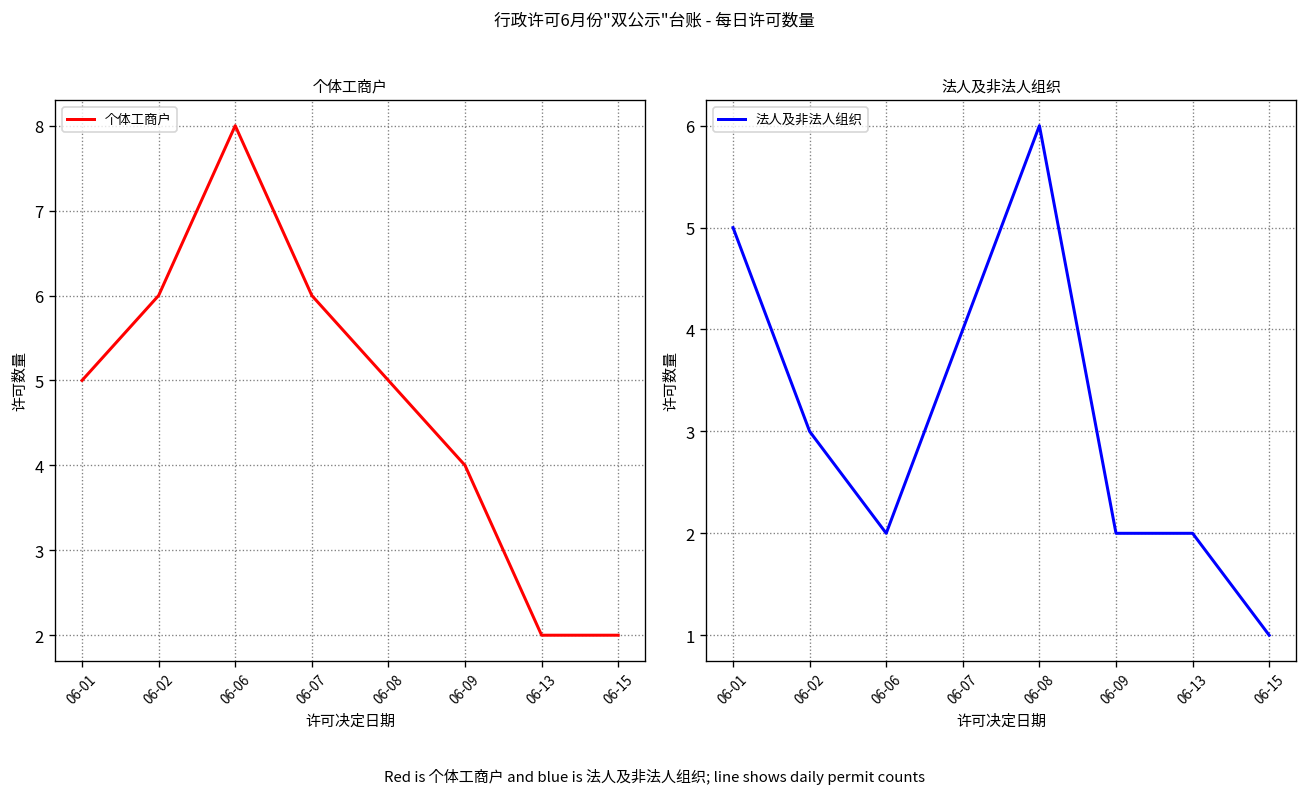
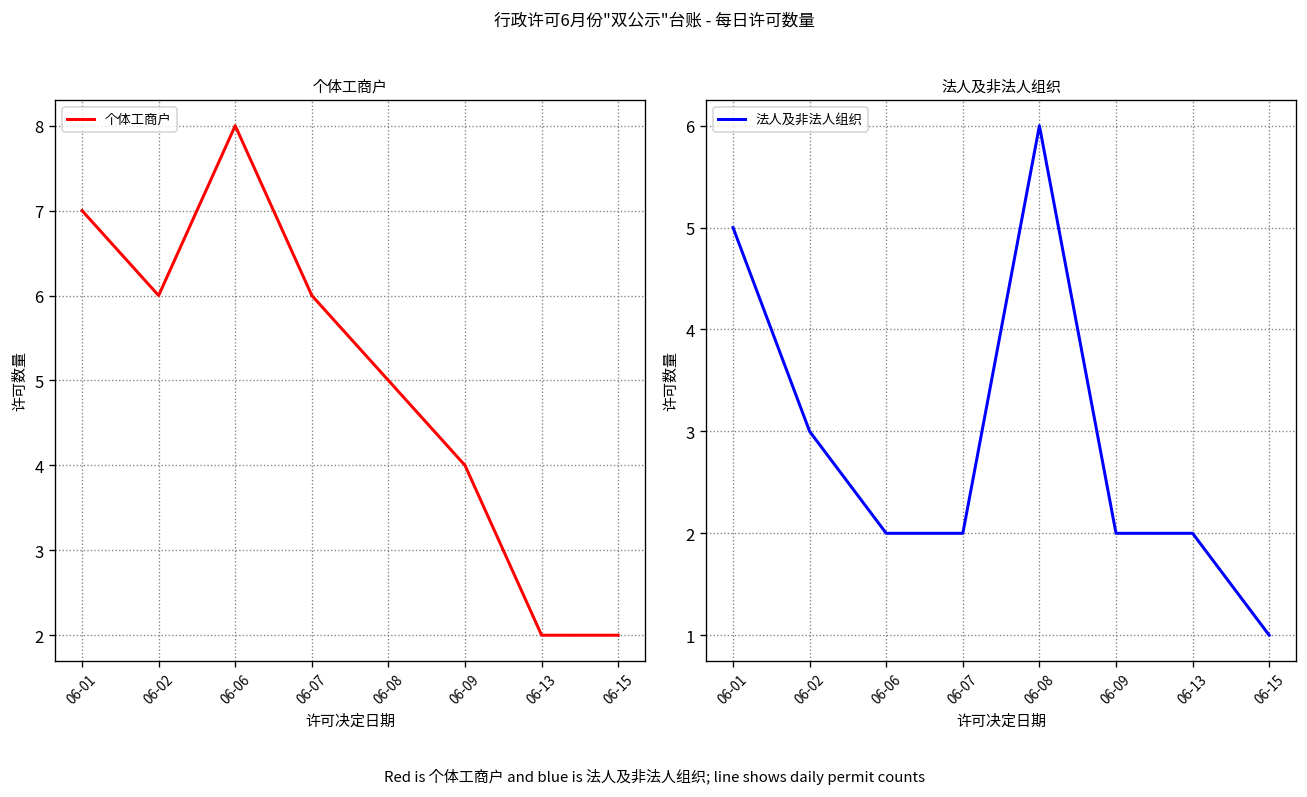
  {
    "个体工商户": {
-     "06-01": 5,
+     "06-01": 7,
      "06-02": 6,
      "06-06": 8,
      "06-07": 6,
      "06-08": 5,
      "06-09": 4,
      "06-13": 2,
      "06-15": 2
    },
    "法人及非法人组织": {
      "06-01": 5,
      "06-02": 3,
      "06-06": 2,
-     "06-07": 4,
+     "06-07": 2,
      "06-08": 6,
      "06-09": 2,
      "06-13": 2,
      "06-15": 1
    }
  }
